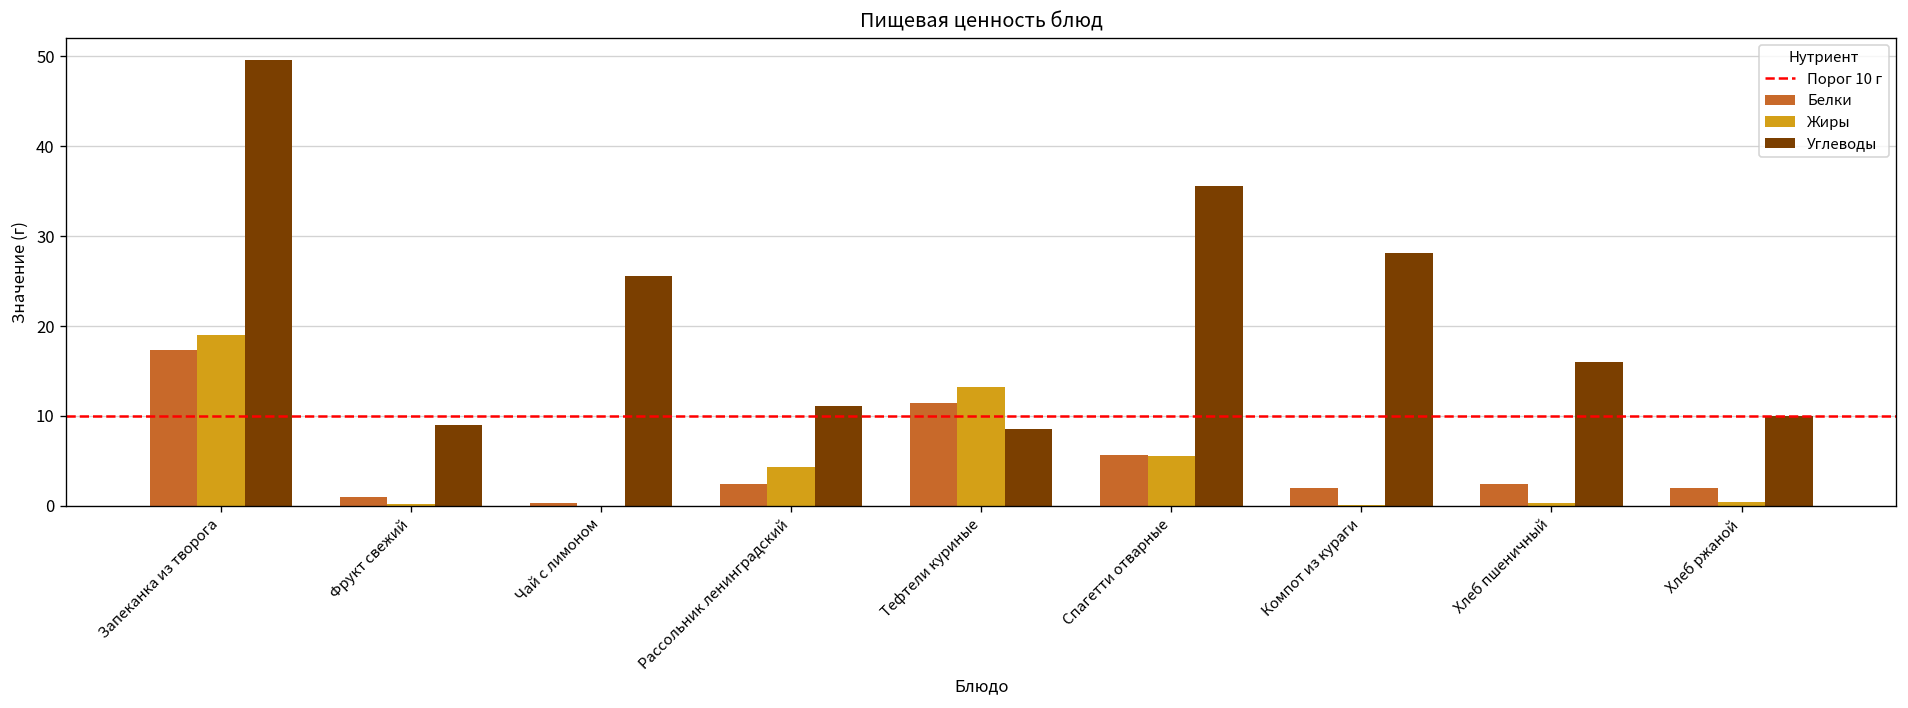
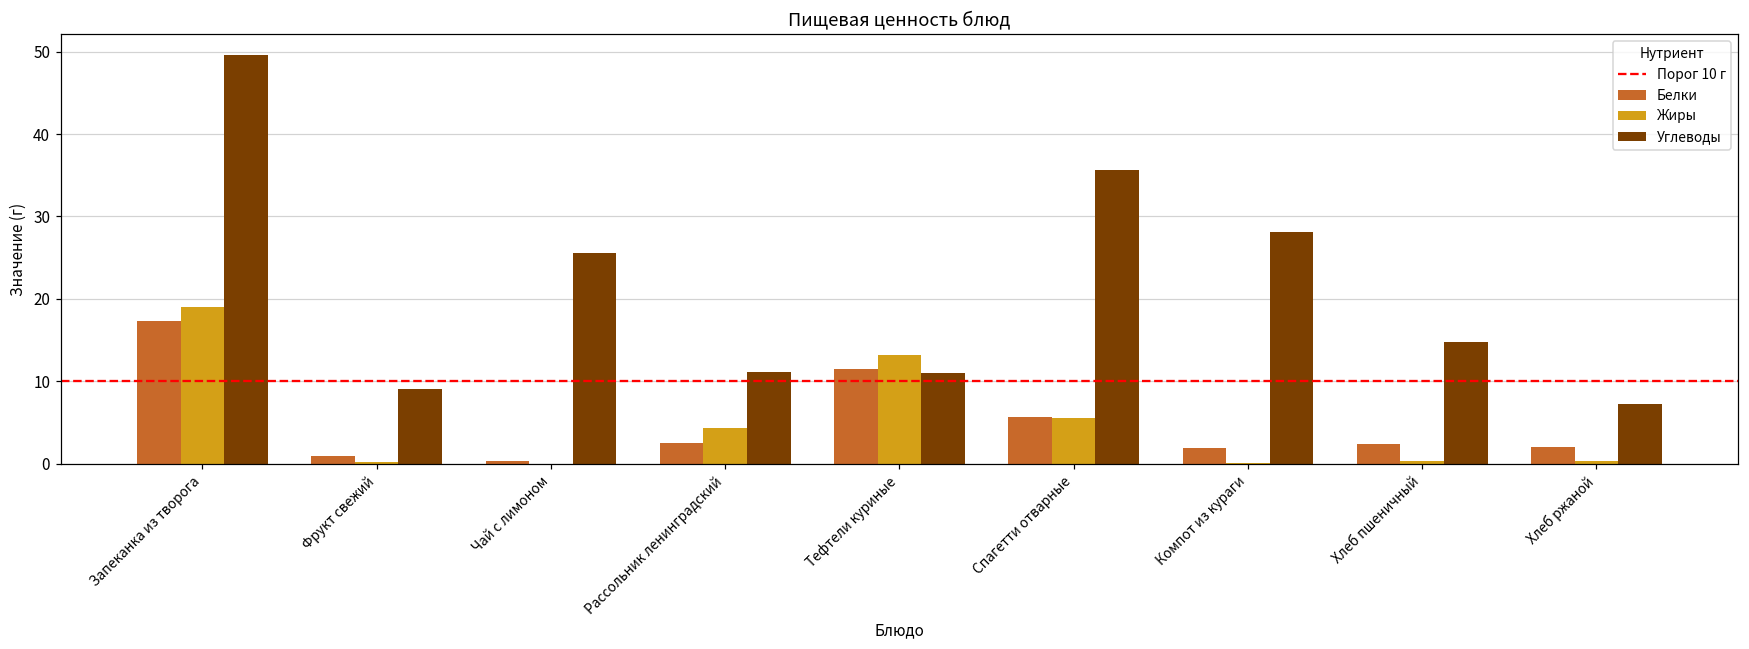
  {
    "Углеводы": {
      "Запеканка из творога": 50,
      "Фрукт свежий": 9,
      "Чай с лимоном": 26,
      "Рассольник ленинградский": 11,
-     "Тефтели куриные": 9,
+     "Тефтели куриные": 11,
      "Спагетти отварные": 36,
      "Компот из кураги": 28,
-     "Хлеб пшеничный": 16,
-     "Хлеб ржаной": 10
+     "Хлеб пшеничный": 15,
+     "Хлеб ржаной": 7
    }
  }
